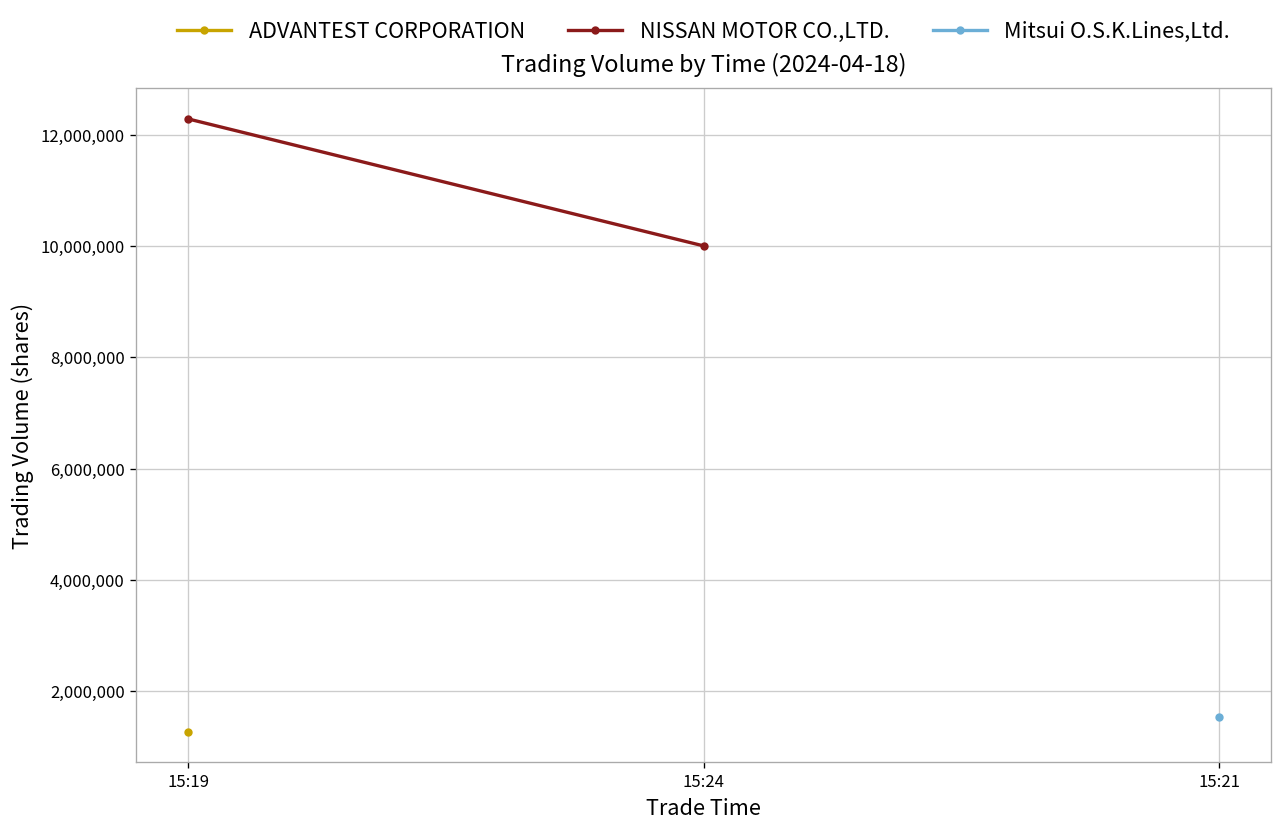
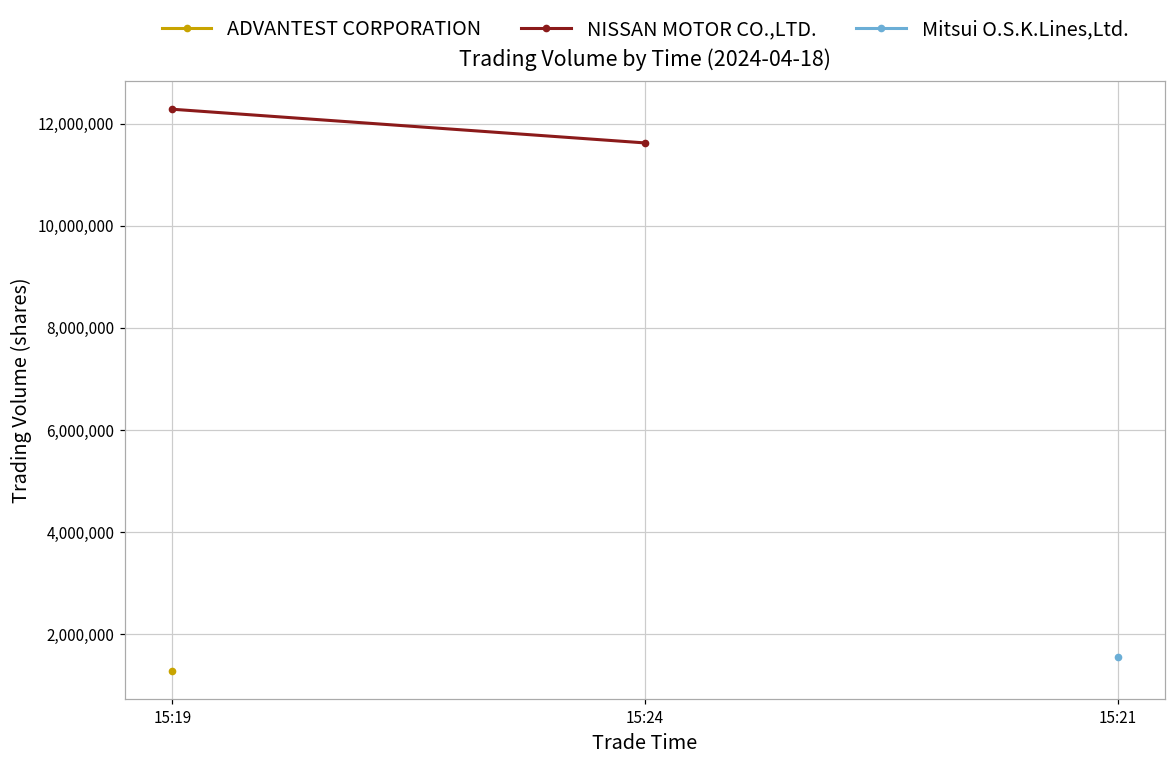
  {
    "ADVANTEST CORPORATION": {
      "15:19": "1,300,000"
    },
    "NISSAN MOTOR CO.,LTD.": {
      "15:19": "12,300,000",
-     "15:24": "10,000,000"
+     "15:24": "11,600,000"
    },
    "Mitsui O.S.K.Lines,Ltd.": {
      "15:21": "1,500,000"
    }
  }
